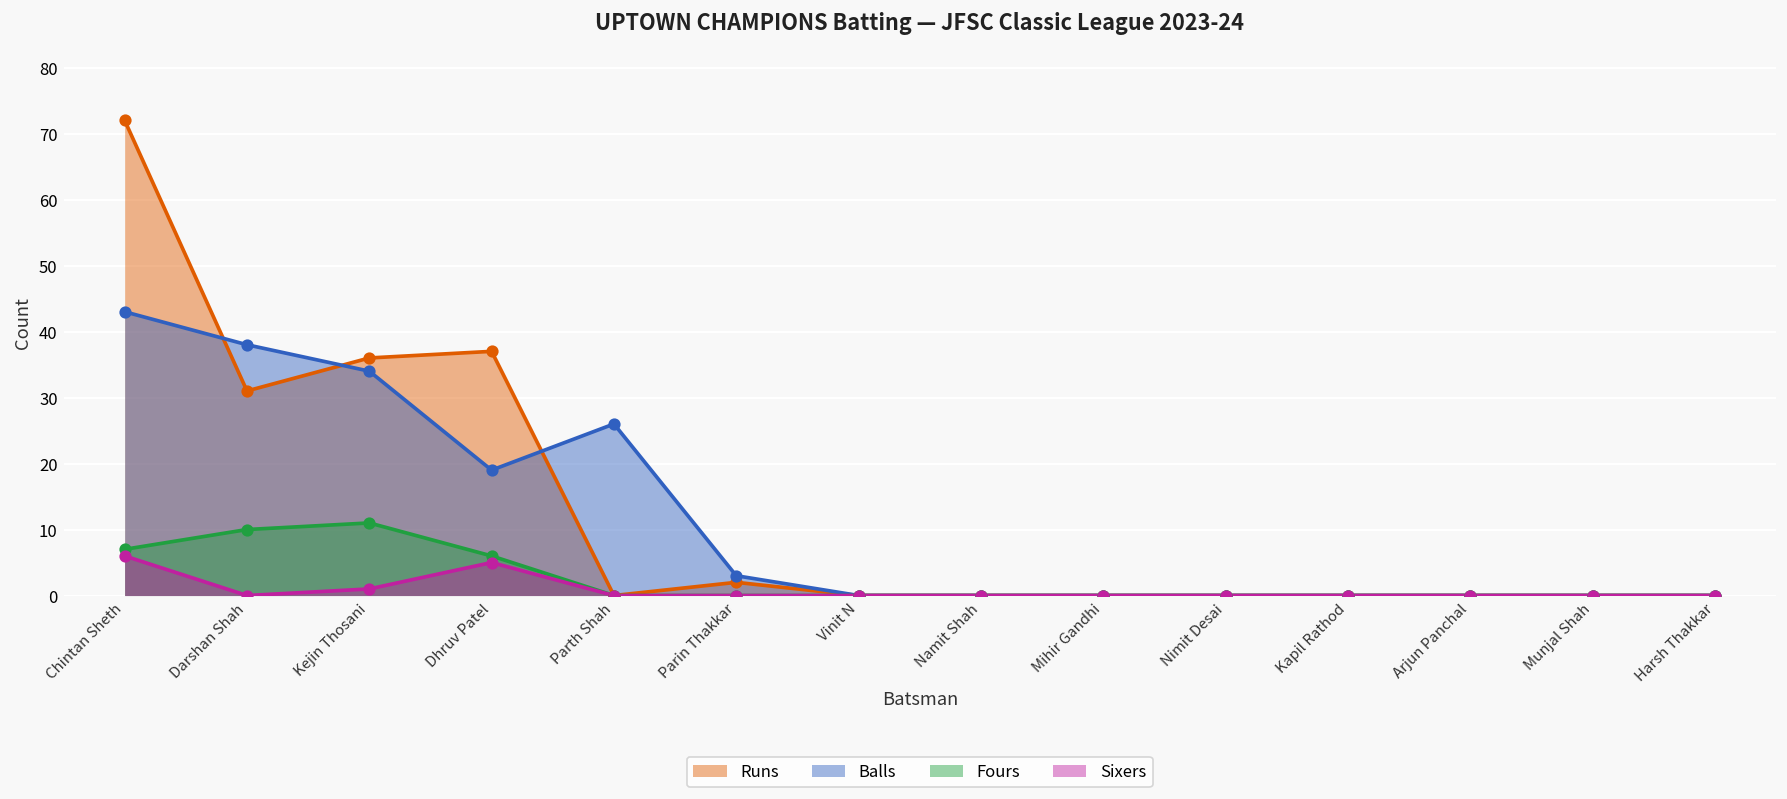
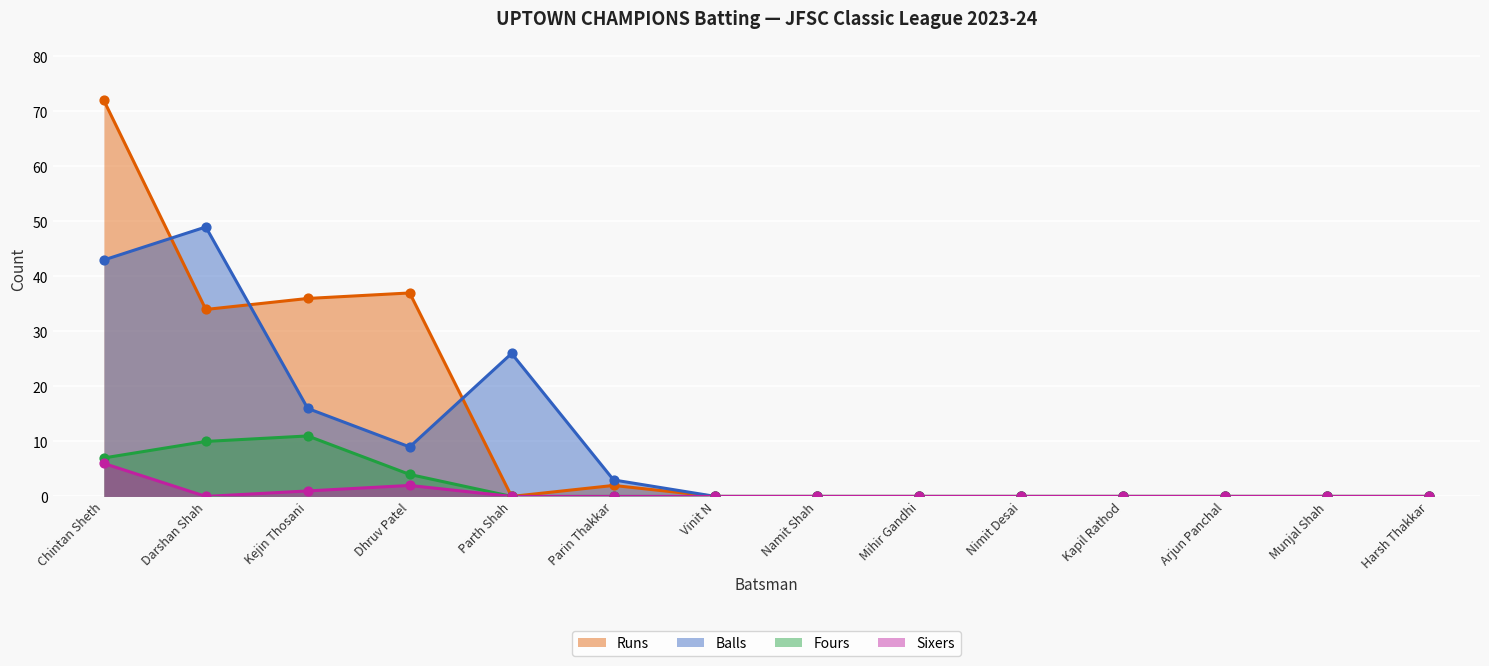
  {
    "Runs": {
      "Chintan Sheth": 72,
-     "Darshan Shah": 31,
+     "Darshan Shah": 34,
      "Kejin Thosani": 36,
      "Dhruv Patel": 37,
      "Parin Thakkar": 2
    },
    "Balls": {
      "Chintan Sheth": 43,
-     "Darshan Shah": 38,
-     "Kejin Thosani": 34,
-     "Dhruv Patel": 19,
+     "Darshan Shah": 49,
+     "Kejin Thosani": 16,
+     "Dhruv Patel": 9,
      "Parth Shah": 26,
      "Parin Thakkar": 3
    },
    "Fours": {
      "Chintan Sheth": 7,
      "Darshan Shah": 10,
      "Kejin Thosani": 11,
-     "Dhruv Patel": 6
+     "Dhruv Patel": 4
    },
    "Sixers": {
      "Chintan Sheth": 6,
      "Darshan Shah": 0,
      "Kejin Thosani": 1,
-     "Dhruv Patel": 5
+     "Dhruv Patel": 2
    }
  }
